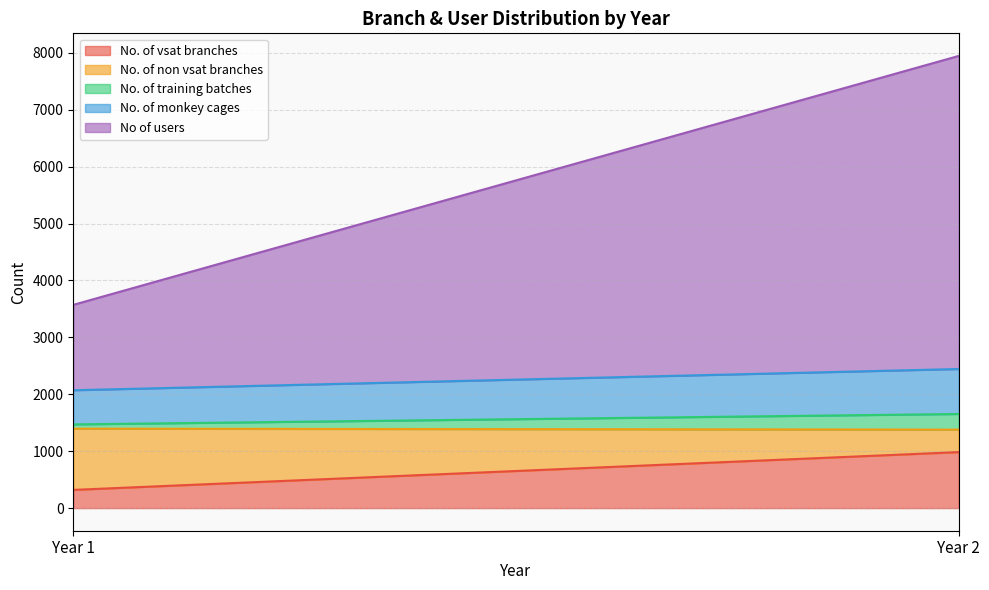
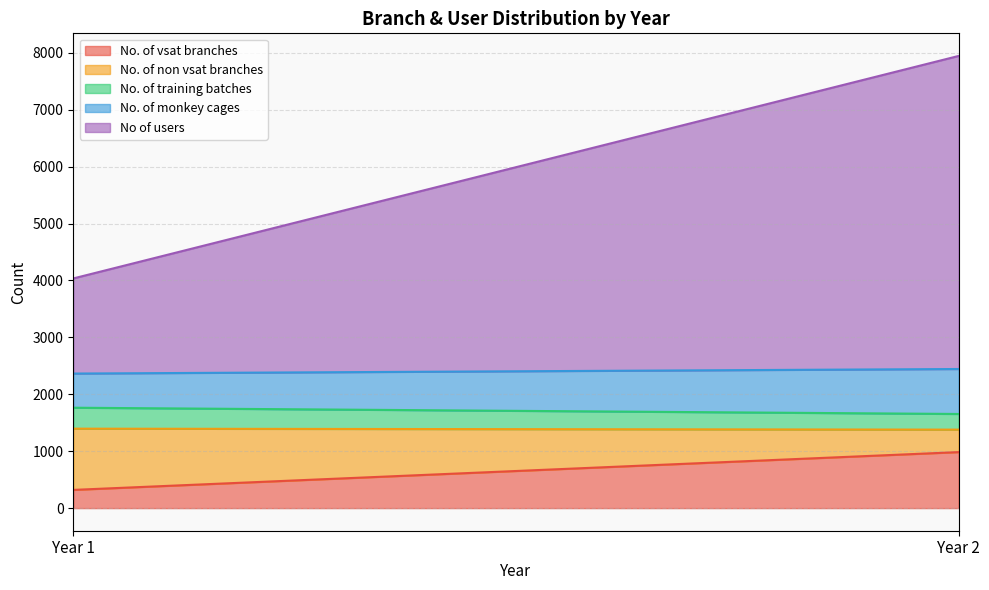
  {
    "No. of vsat branches": {
      "Year 1": 300,
      "Year 2": 1000
    },
    "No. of non vsat branches": {
      "Year 1": 1100,
      "Year 2": 400
    },
    "No. of training batches": {
-     "Year 1": 100,
+     "Year 1": 400,
      "Year 2": 300
    },
    "No. of monkey cages": {
      "Year 1": 600,
      "Year 2": 800
    },
    "No of users": {
-     "Year 1": 1500,
+     "Year 1": 1700,
      "Year 2": 5500
    }
  }
